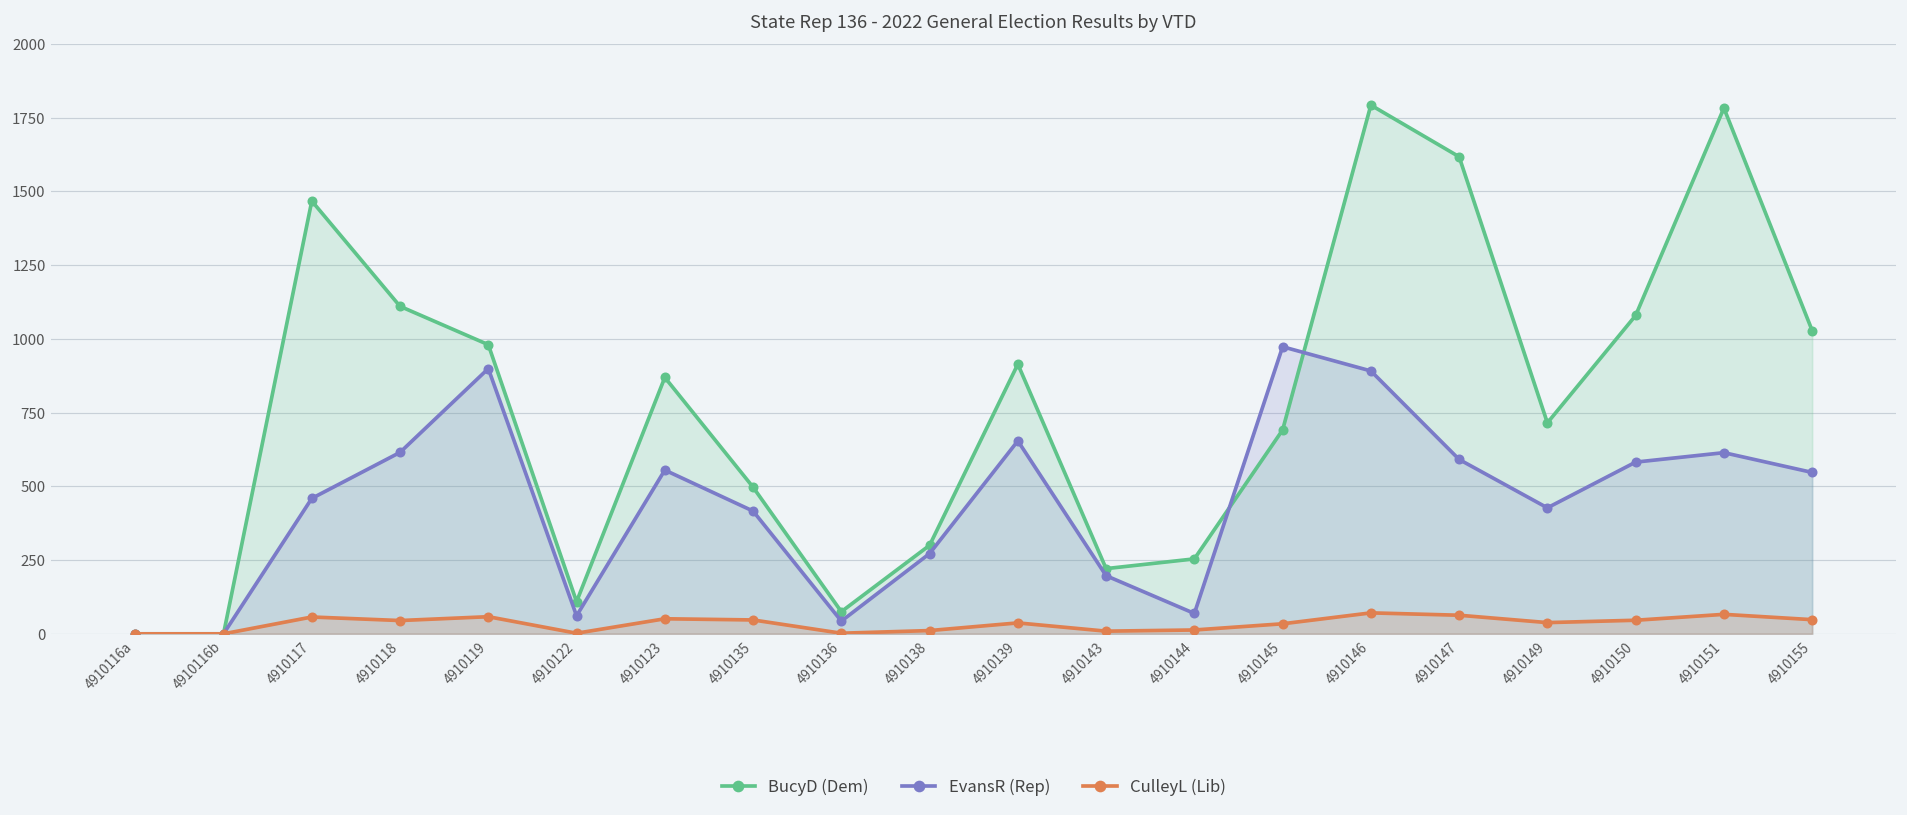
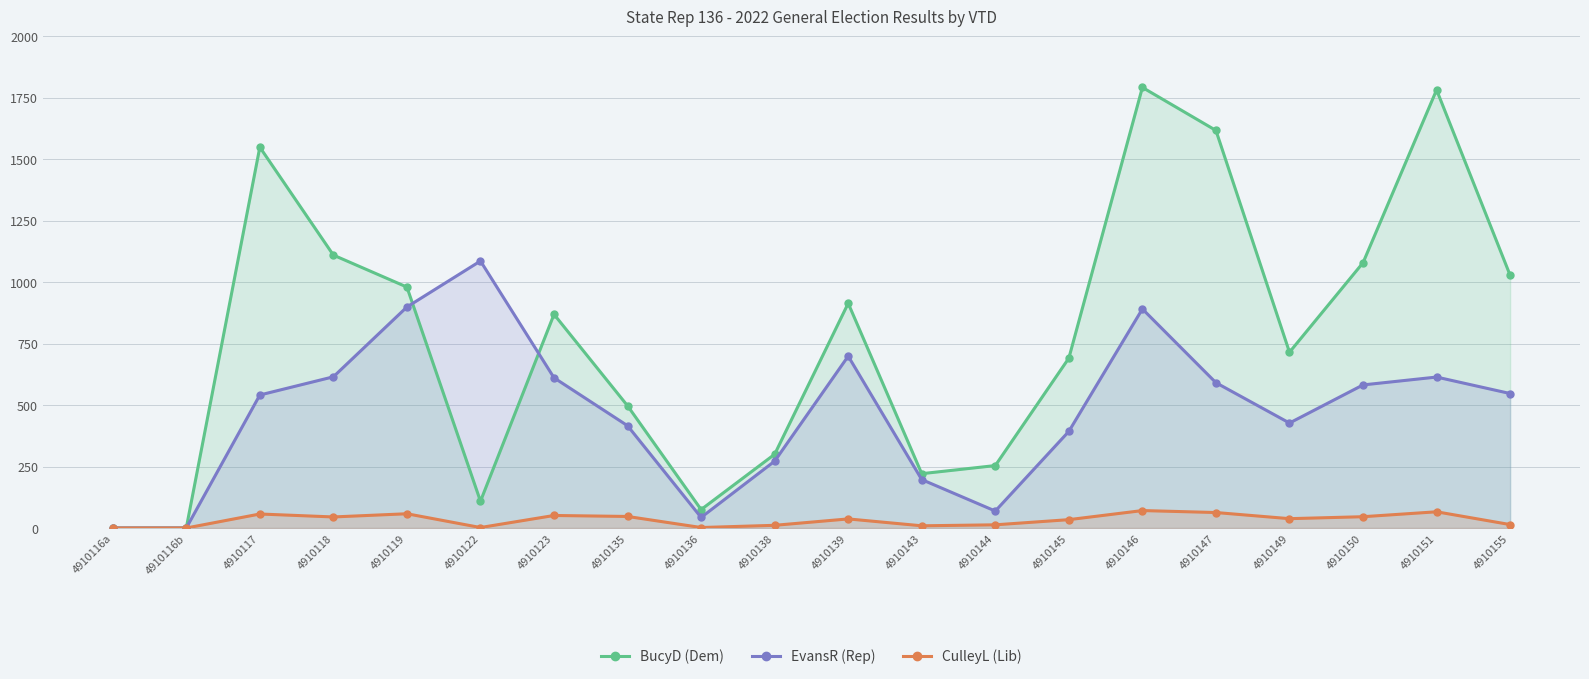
  {
    "BucyD (Dem)": {
-     "4910117": 1470,
+     "4910117": 1550,
      "4910118": 1110,
      "4910119": 980,
      "4910122": 110,
      "4910123": 870,
      "4910135": 500,
      "4910136": 80,
      "4910138": 300,
      "4910139": 910,
      "4910143": 220,
      "4910144": 250,
      "4910145": 690,
      "4910146": 1790,
      "4910147": 1620,
      "4910149": 720,
      "4910150": 1080,
      "4910151": 1780,
      "4910155": 1030
    },
    "EvansR (Rep)": {
-     "4910117": 460,
+     "4910117": 540,
      "4910118": 620,
      "4910119": 900,
-     "4910122": 60,
-     "4910123": 560,
+     "4910122": 1090,
+     "4910123": 610,
      "4910135": 420,
      "4910136": 40,
      "4910138": 270,
-     "4910139": 650,
+     "4910139": 700,
      "4910143": 200,
      "4910144": 70,
-     "4910145": 970,
+     "4910145": 390,
      "4910146": 890,
      "4910147": 590,
      "4910149": 430,
      "4910150": 580,
      "4910151": 610,
      "4910155": 550
    },
    "CulleyL (Lib)": {
      "4910117": 60,
      "4910118": 50,
      "4910119": 60,
      "4910122": 0,
      "4910123": 50,
      "4910135": 50,
      "4910136": 0,
      "4910138": 10,
      "4910139": 40,
      "4910143": 10,
      "4910144": 10,
      "4910145": 30,
      "4910146": 70,
      "4910147": 60,
      "4910149": 40,
      "4910150": 50,
      "4910151": 70,
-     "4910155": 50
+     "4910155": 10
    }
  }
